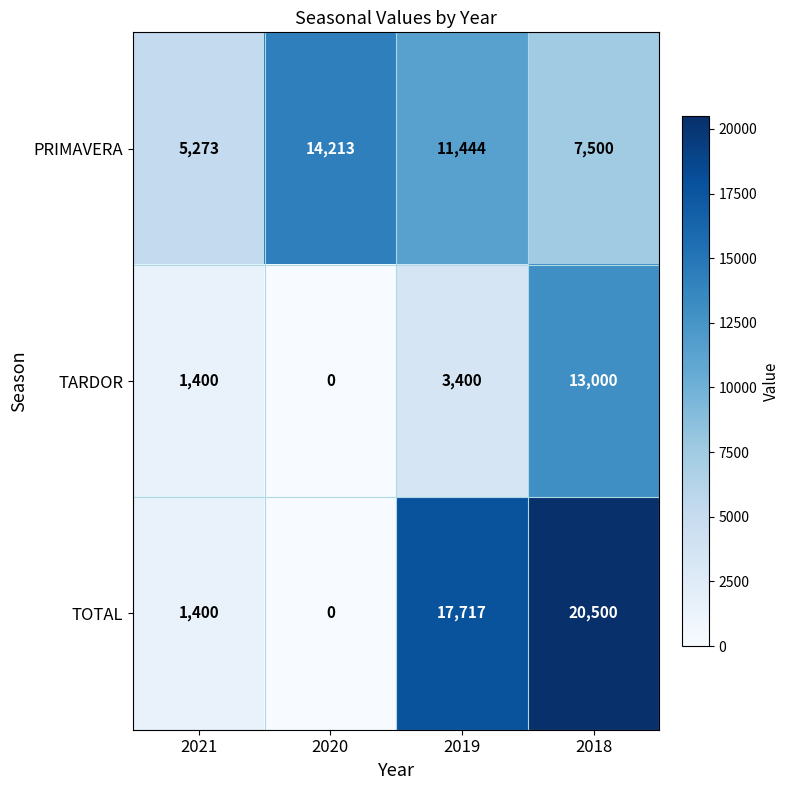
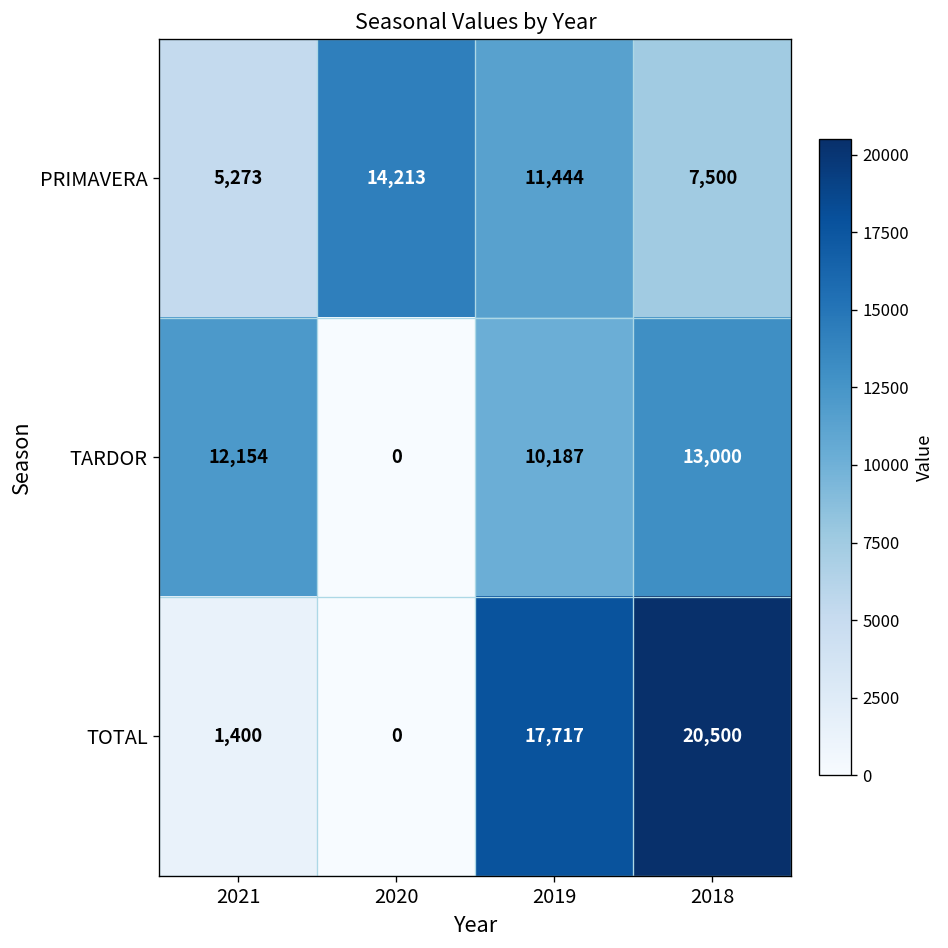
  {
    "PRIMAVERA": {
      "2021": "5,273",
      "2020": "14,213",
      "2019": "11,444",
      "2018": "7,500"
    },
    "TARDOR": {
-     "2021": "1,400",
+     "2021": "12,154",
      "2020": "0",
-     "2019": "3,400",
+     "2019": "10,187",
      "2018": "13,000"
    },
    "TOTAL": {
      "2021": "1,400",
      "2020": "0",
      "2019": "17,717",
      "2018": "20,500"
    }
  }
